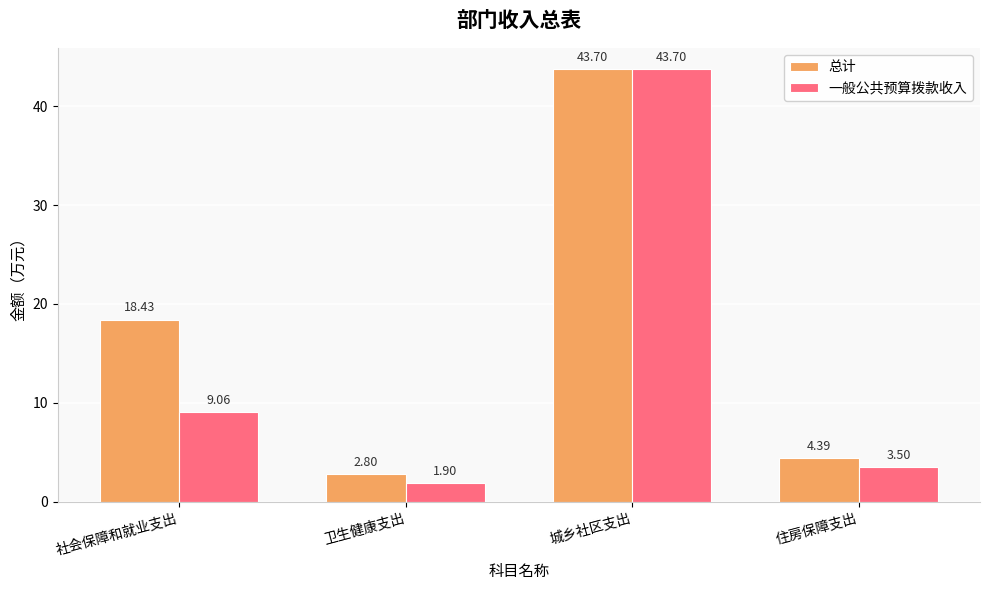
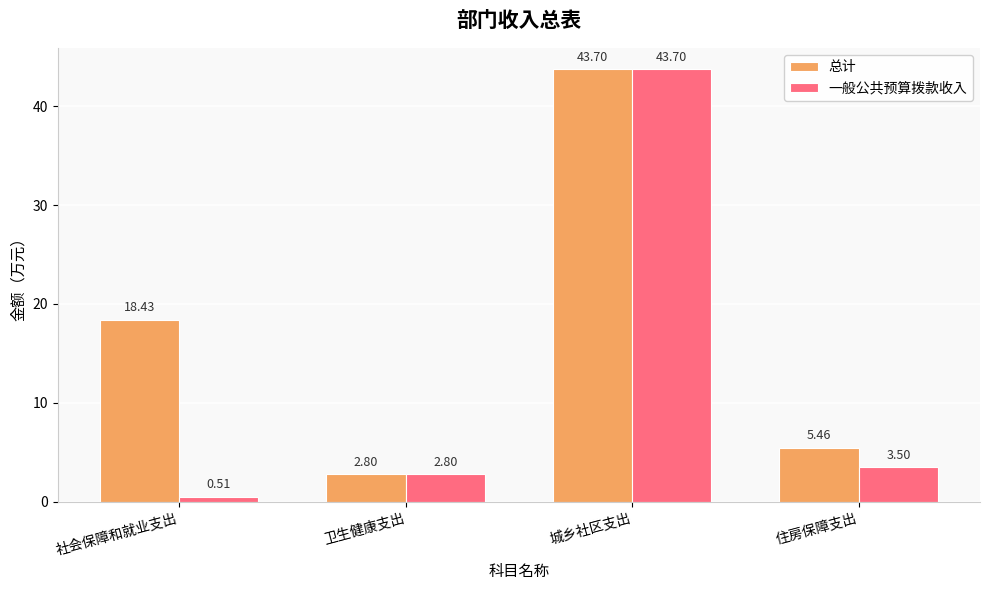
  {
    "总计": {
      "社会保障和就业支出": 18.43,
      "卫生健康支出": 2.80,
      "城乡社区支出": 43.70,
-     "住房保障支出": 4.39
+     "住房保障支出": 5.46
    },
    "一般公共预算拨款收入": {
-     "社会保障和就业支出": 9.06,
-     "卫生健康支出": 1.90,
+     "社会保障和就业支出": 0.51,
+     "卫生健康支出": 2.80,
      "城乡社区支出": 43.70,
      "住房保障支出": 3.50
    }
  }
